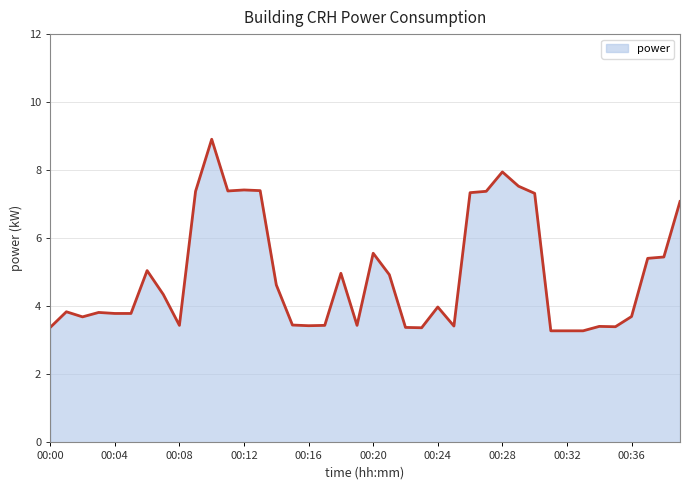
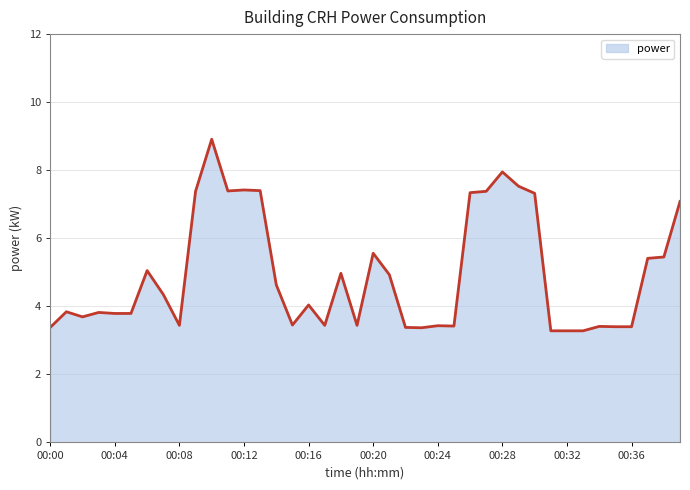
  {
    "00:00": 3.4,
    "00:04": 3.8,
    "00:08": 3.4,
    "00:12": 7.4,
-   "00:16": 3.4,
+   "00:16": 4.0,
    "00:20": 5.6,
-   "00:24": 4.0,
+   "00:24": 3.4,
    "00:28": 8.0,
    "00:32": 3.3,
-   "00:36": 3.7
+   "00:36": 3.4
  }
